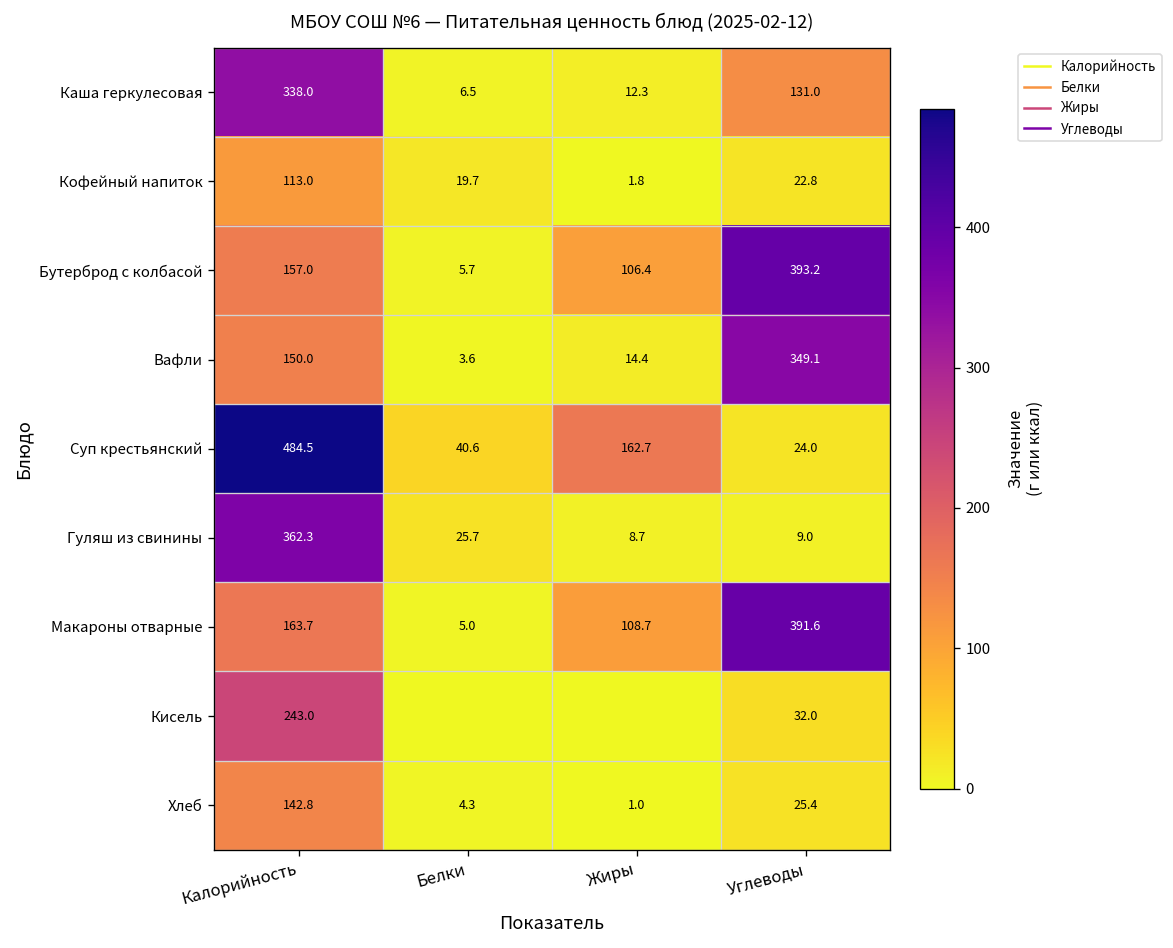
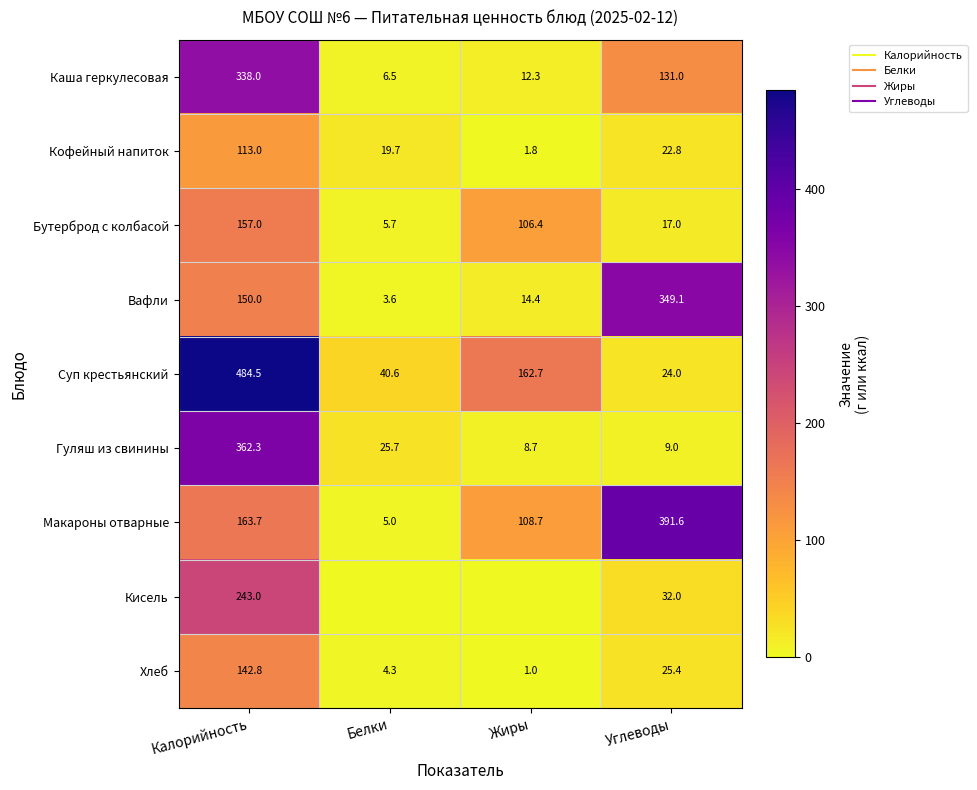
  {
    "Каша геркулесовая": {
      "Калорийность": 338.0,
      "Белки": 6.5,
      "Жиры": 12.3,
      "Углеводы": 131.0
    },
    "Кофейный напиток": {
      "Калорийность": 113.0,
      "Белки": 19.7,
      "Жиры": 1.8,
      "Углеводы": 22.8
    },
    "Бутерброд с колбасой": {
      "Калорийность": 157.0,
      "Белки": 5.7,
      "Жиры": 106.4,
-     "Углеводы": 393.2
+     "Углеводы": 17.0
    },
    "Вафли": {
      "Калорийность": 150.0,
      "Белки": 3.6,
      "Жиры": 14.4,
      "Углеводы": 349.1
    },
    "Суп крестьянский": {
      "Калорийность": 484.5,
      "Белки": 40.6,
      "Жиры": 162.7,
      "Углеводы": 24.0
    },
    "Гуляш из свинины": {
      "Калорийность": 362.3,
      "Белки": 25.7,
      "Жиры": 8.7,
      "Углеводы": 9.0
    },
    "Макароны отварные": {
      "Калорийность": 163.7,
      "Белки": 5.0,
      "Жиры": 108.7,
      "Углеводы": 391.6
    },
    "Кисель": {
      "Калорийность": 243.0,
      "Углеводы": 32.0
    },
    "Хлеб": {
      "Калорийность": 142.8,
      "Белки": 4.3,
      "Жиры": 1.0,
      "Углеводы": 25.4
    }
  }
